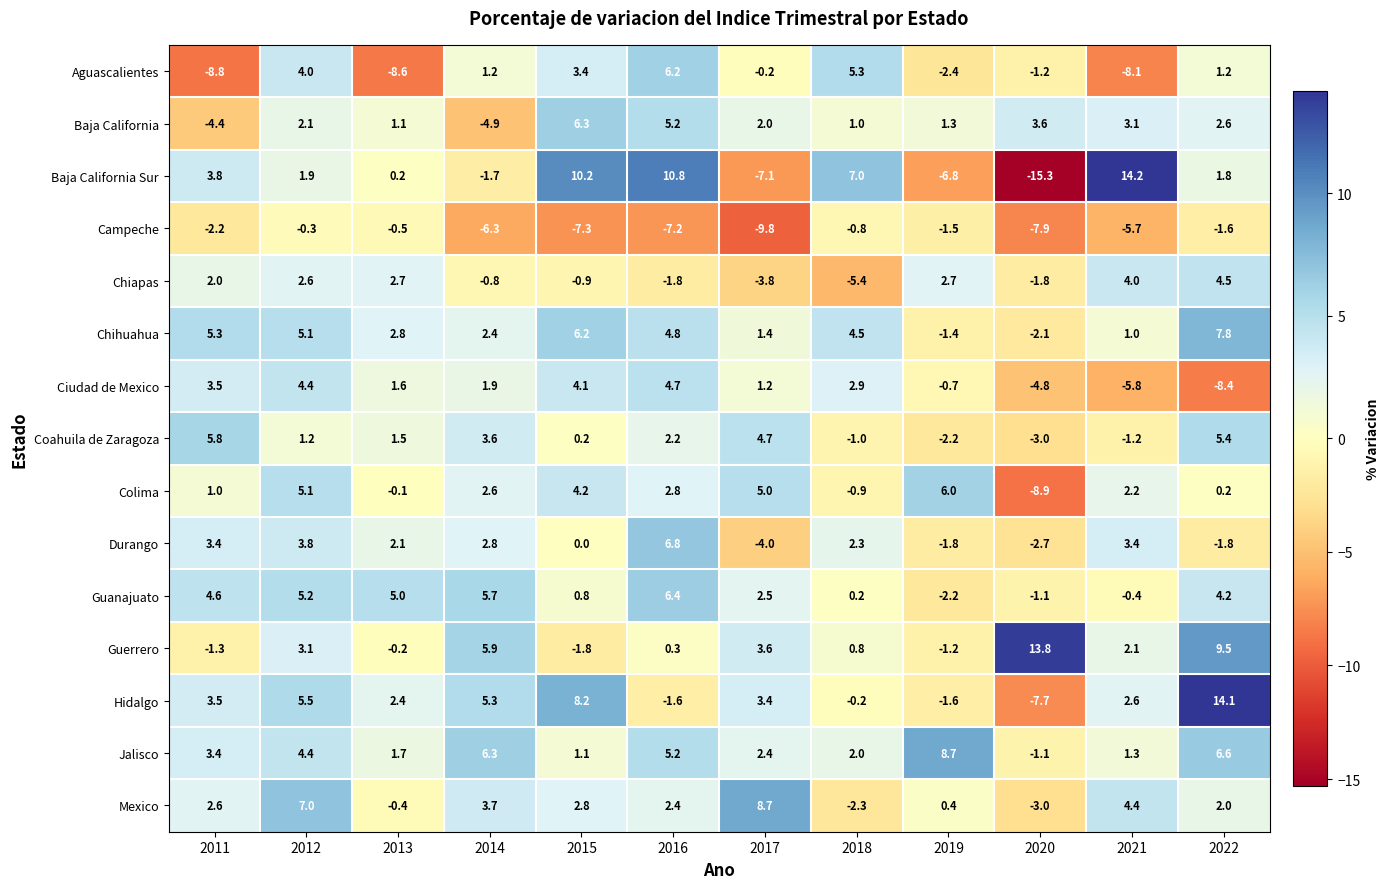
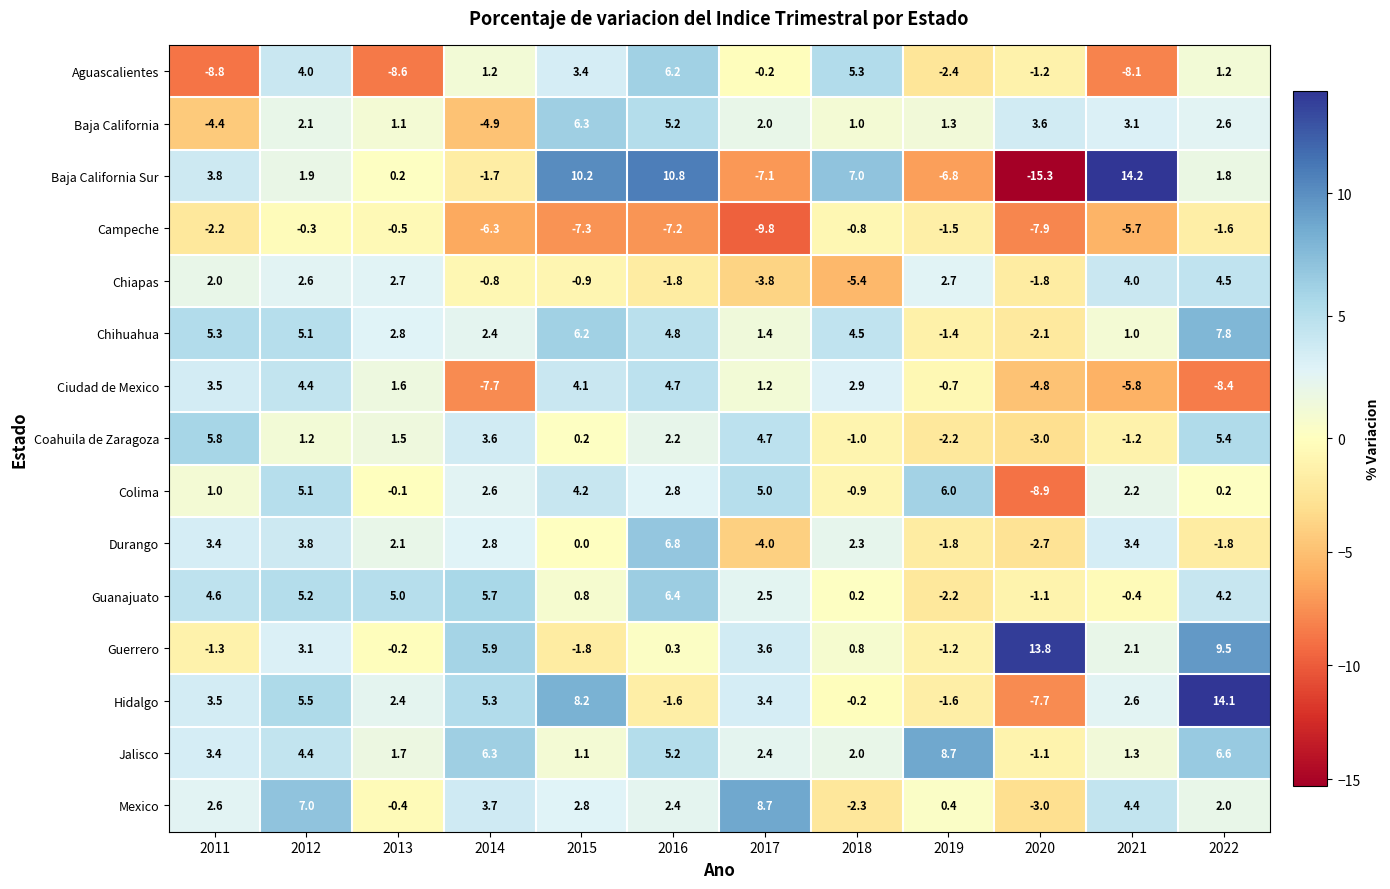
  {
    "Aguascalientes": {
      "2011": -8.8,
      "2012": 4.0,
      "2013": -8.6,
      "2014": 1.2,
      "2015": 3.4,
      "2016": 6.2,
      "2017": -0.2,
      "2018": 5.3,
      "2019": -2.4,
      "2020": -1.2,
      "2021": -8.1,
      "2022": 1.2
    },
    "Baja California": {
      "2011": -4.4,
      "2012": 2.1,
      "2013": 1.1,
      "2014": -4.9,
      "2015": 6.3,
      "2016": 5.2,
      "2017": 2.0,
      "2018": 1.0,
      "2019": 1.3,
      "2020": 3.6,
      "2021": 3.1,
      "2022": 2.6
    },
    "Baja California Sur": {
      "2011": 3.8,
      "2012": 1.9,
      "2013": 0.2,
      "2014": -1.7,
      "2015": 10.2,
      "2016": 10.8,
      "2017": -7.1,
      "2018": 7.0,
      "2019": -6.8,
      "2020": -15.3,
      "2021": 14.2,
      "2022": 1.8
    },
    "Campeche": {
      "2011": -2.2,
      "2012": -0.3,
      "2013": -0.5,
      "2014": -6.3,
      "2015": -7.3,
      "2016": -7.2,
      "2017": -9.8,
      "2018": -0.8,
      "2019": -1.5,
      "2020": -7.9,
      "2021": -5.7,
      "2022": -1.6
    },
    "Chiapas": {
      "2011": 2.0,
      "2012": 2.6,
      "2013": 2.7,
      "2014": -0.8,
      "2015": -0.9,
      "2016": -1.8,
      "2017": -3.8,
      "2018": -5.4,
      "2019": 2.7,
      "2020": -1.8,
      "2021": 4.0,
      "2022": 4.5
    },
    "Chihuahua": {
      "2011": 5.3,
      "2012": 5.1,
      "2013": 2.8,
      "2014": 2.4,
      "2015": 6.2,
      "2016": 4.8,
      "2017": 1.4,
      "2018": 4.5,
      "2019": -1.4,
      "2020": -2.1,
      "2021": 1.0,
      "2022": 7.8
    },
    "Ciudad de Mexico": {
      "2011": 3.5,
      "2012": 4.4,
      "2013": 1.6,
-     "2014": 1.9,
+     "2014": -7.7,
      "2015": 4.1,
      "2016": 4.7,
      "2017": 1.2,
      "2018": 2.9,
      "2019": -0.7,
      "2020": -4.8,
      "2021": -5.8,
      "2022": -8.4
    },
    "Coahuila de Zaragoza": {
      "2011": 5.8,
      "2012": 1.2,
      "2013": 1.5,
      "2014": 3.6,
      "2015": 0.2,
      "2016": 2.2,
      "2017": 4.7,
      "2018": -1.0,
      "2019": -2.2,
      "2020": -3.0,
      "2021": -1.2,
      "2022": 5.4
    },
    "Colima": {
      "2011": 1.0,
      "2012": 5.1,
      "2013": -0.1,
      "2014": 2.6,
      "2015": 4.2,
      "2016": 2.8,
      "2017": 5.0,
      "2018": -0.9,
      "2019": 6.0,
      "2020": -8.9,
      "2021": 2.2,
      "2022": 0.2
    },
    "Durango": {
      "2011": 3.4,
      "2012": 3.8,
      "2013": 2.1,
      "2014": 2.8,
      "2015": 0.0,
      "2016": 6.8,
      "2017": -4.0,
      "2018": 2.3,
      "2019": -1.8,
      "2020": -2.7,
      "2021": 3.4,
      "2022": -1.8
    },
    "Guanajuato": {
      "2011": 4.6,
      "2012": 5.2,
      "2013": 5.0,
      "2014": 5.7,
      "2015": 0.8,
      "2016": 6.4,
      "2017": 2.5,
      "2018": 0.2,
      "2019": -2.2,
      "2020": -1.1,
      "2021": -0.4,
      "2022": 4.2
    },
    "Guerrero": {
      "2011": -1.3,
      "2012": 3.1,
      "2013": -0.2,
      "2014": 5.9,
      "2015": -1.8,
      "2016": 0.3,
      "2017": 3.6,
      "2018": 0.8,
      "2019": -1.2,
      "2020": 13.8,
      "2021": 2.1,
      "2022": 9.5
    },
    "Hidalgo": {
      "2011": 3.5,
      "2012": 5.5,
      "2013": 2.4,
      "2014": 5.3,
      "2015": 8.2,
      "2016": -1.6,
      "2017": 3.4,
      "2018": -0.2,
      "2019": -1.6,
      "2020": -7.7,
      "2021": 2.6,
      "2022": 14.1
    },
    "Jalisco": {
      "2011": 3.4,
      "2012": 4.4,
      "2013": 1.7,
      "2014": 6.3,
      "2015": 1.1,
      "2016": 5.2,
      "2017": 2.4,
      "2018": 2.0,
      "2019": 8.7,
      "2020": -1.1,
      "2021": 1.3,
      "2022": 6.6
    },
    "Mexico": {
      "2011": 2.6,
      "2012": 7.0,
      "2013": -0.4,
      "2014": 3.7,
      "2015": 2.8,
      "2016": 2.4,
      "2017": 8.7,
      "2018": -2.3,
      "2019": 0.4,
      "2020": -3.0,
      "2021": 4.4,
      "2022": 2.0
    }
  }
